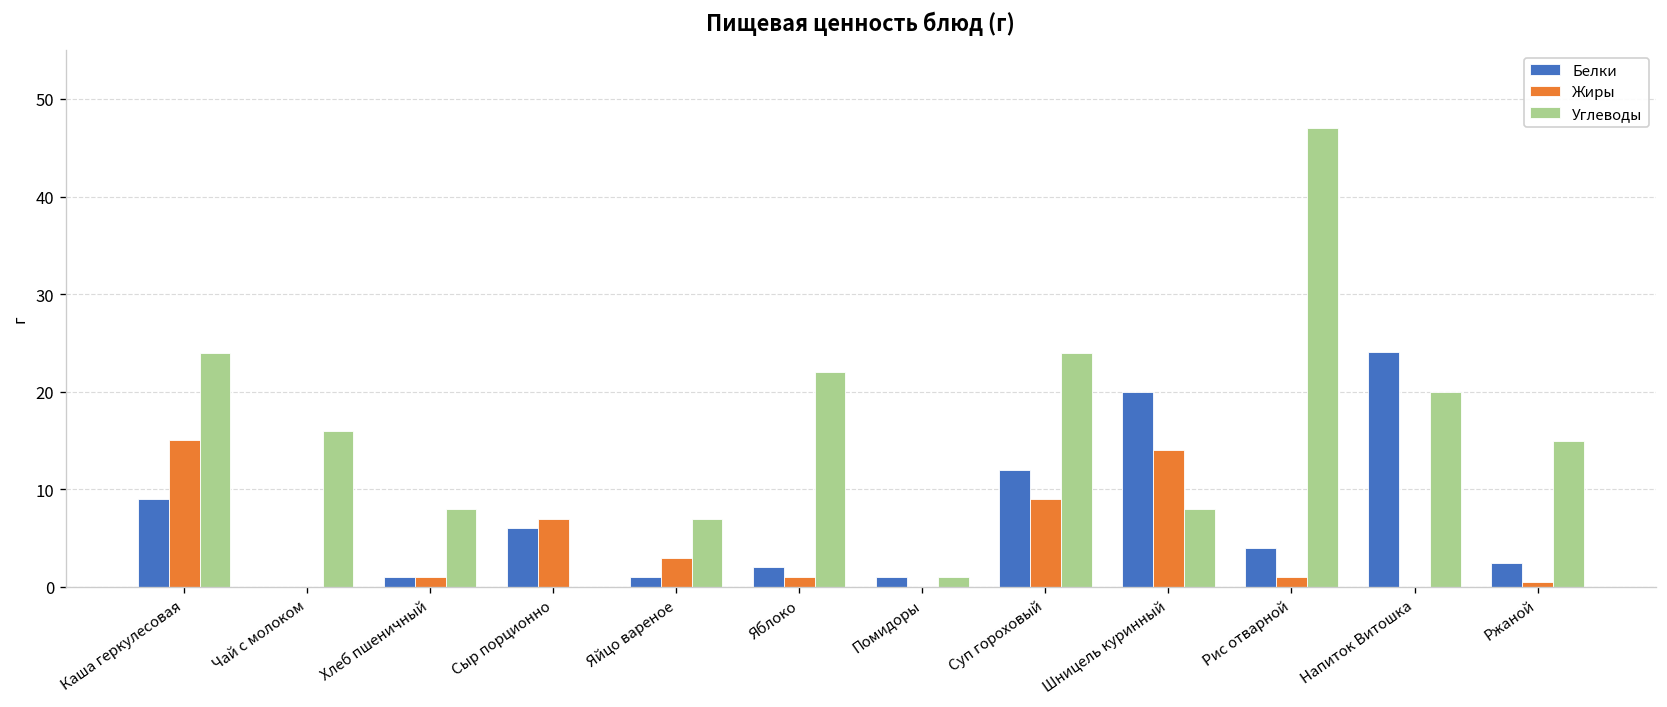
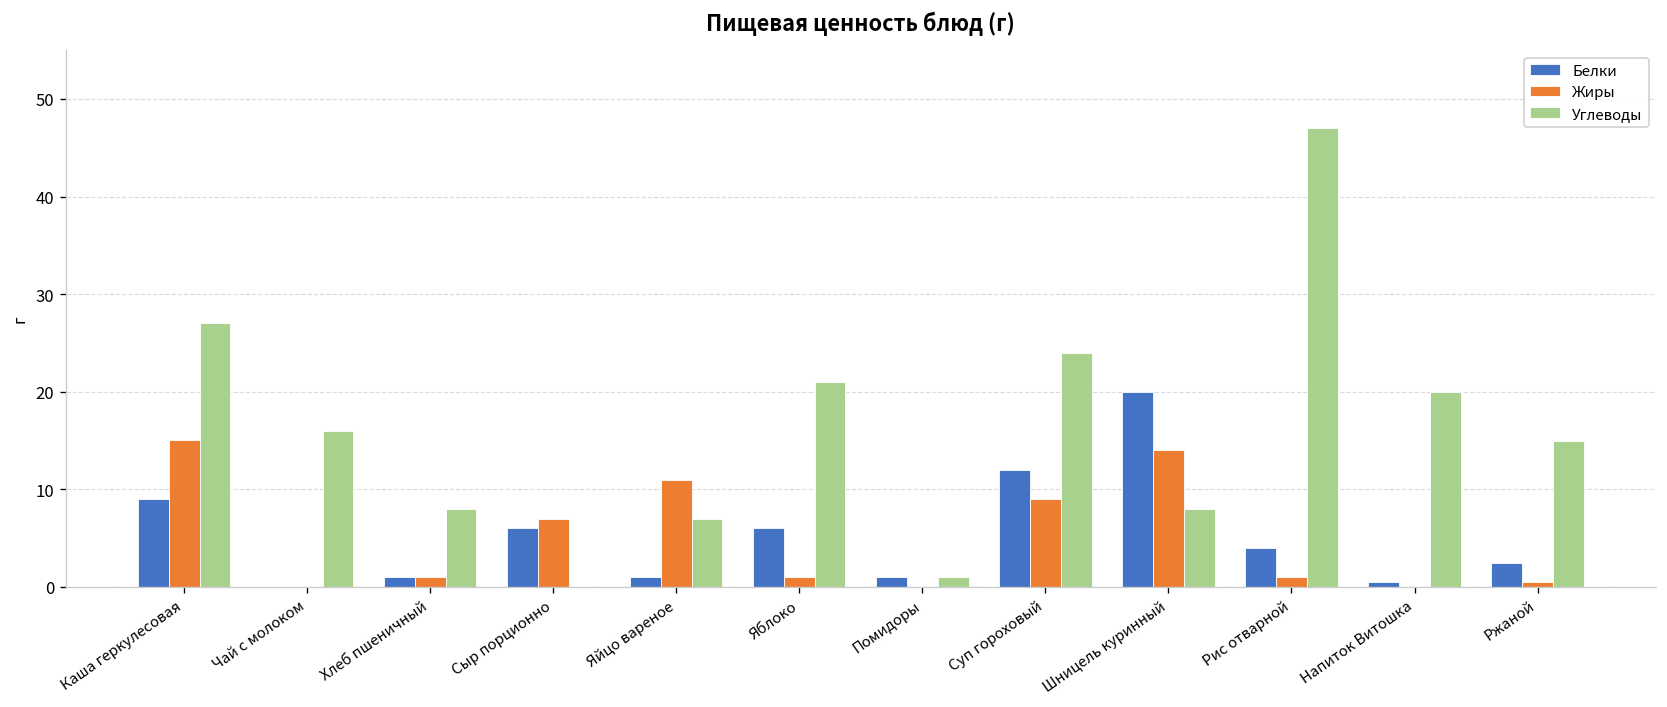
  {
    "Белки": {
      "Каша геркулесовая": 9,
      "Чай с молоком": 0,
      "Хлеб пшеничный": 1,
      "Сыр порционно": 6,
      "Яйцо вареное": 1,
-     "Яблоко": 2,
+     "Яблоко": 6,
      "Помидоры": 1,
      "Суп гороховый": 12,
      "Шницель куринный": 20,
      "Рис отварной": 4,
-     "Напиток Витошка": 24,
+     "Напиток Витошка": 1,
      "Ржаной": 2
    },
    "Жиры": {
      "Каша геркулесовая": 15,
      "Чай с молоком": 0,
      "Хлеб пшеничный": 1,
      "Сыр порционно": 7,
-     "Яйцо вареное": 3,
+     "Яйцо вареное": 11,
      "Яблоко": 1,
      "Помидоры": 0,
      "Суп гороховый": 9,
      "Шницель куринный": 14,
      "Рис отварной": 1,
      "Напиток Витошка": 0,
      "Ржаной": 1
    },
    "Углеводы": {
-     "Каша геркулесовая": 24,
+     "Каша геркулесовая": 27,
      "Чай с молоком": 16,
      "Хлеб пшеничный": 8,
      "Сыр порционно": 0,
      "Яйцо вареное": 7,
-     "Яблоко": 22,
+     "Яблоко": 21,
      "Помидоры": 1,
      "Суп гороховый": 24,
      "Шницель куринный": 8,
      "Рис отварной": 47,
      "Напиток Витошка": 20,
      "Ржаной": 15
    }
  }
